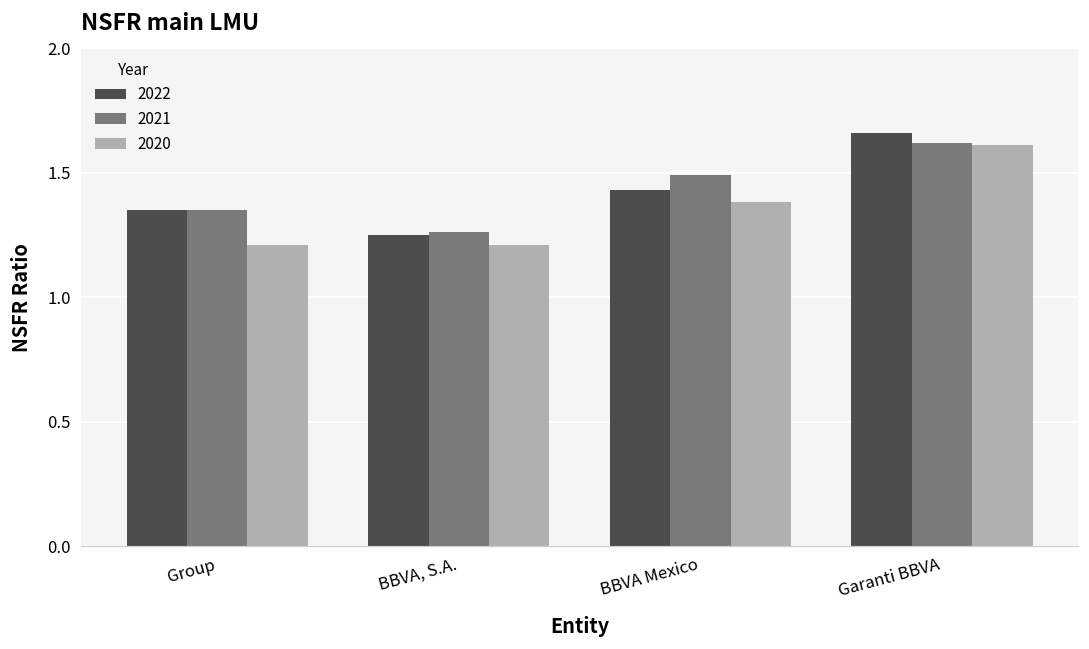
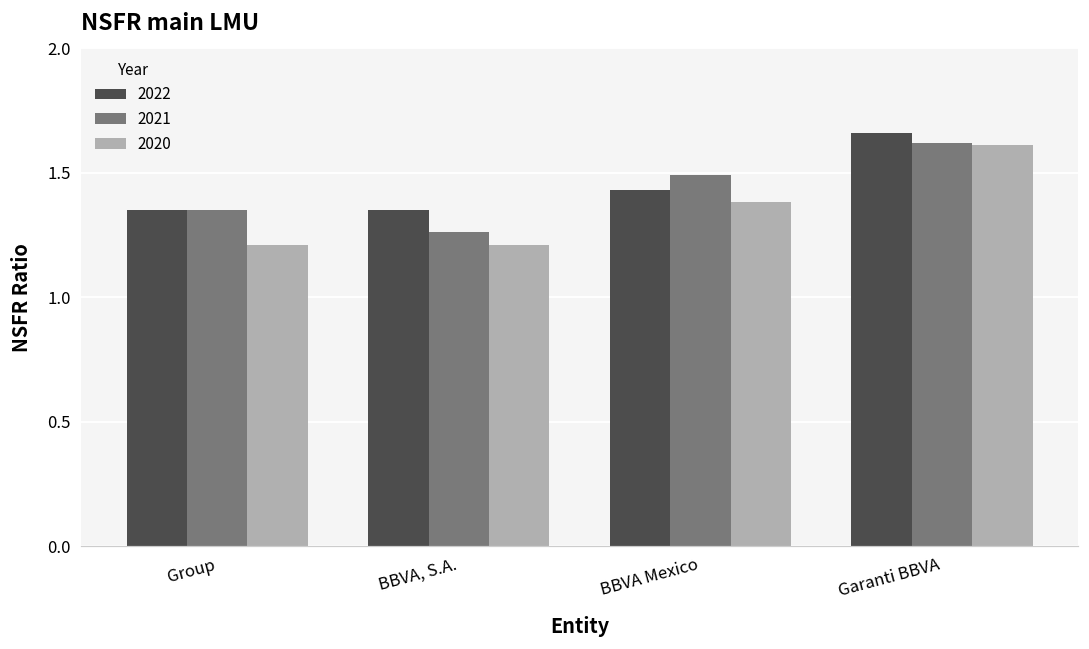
  {
    "2022": {
      "Group": 1.35,
-     "BBVA, S.A.": 1.25,
+     "BBVA, S.A.": 1.35,
      "BBVA Mexico": 1.43,
      "Garanti BBVA": 1.66
    },
    "2021": {
      "Group": 1.35,
      "BBVA, S.A.": 1.26,
      "BBVA Mexico": 1.49,
      "Garanti BBVA": 1.62
    },
    "2020": {
      "Group": 1.21,
      "BBVA, S.A.": 1.21,
      "BBVA Mexico": 1.38,
      "Garanti BBVA": 1.61
    }
  }
